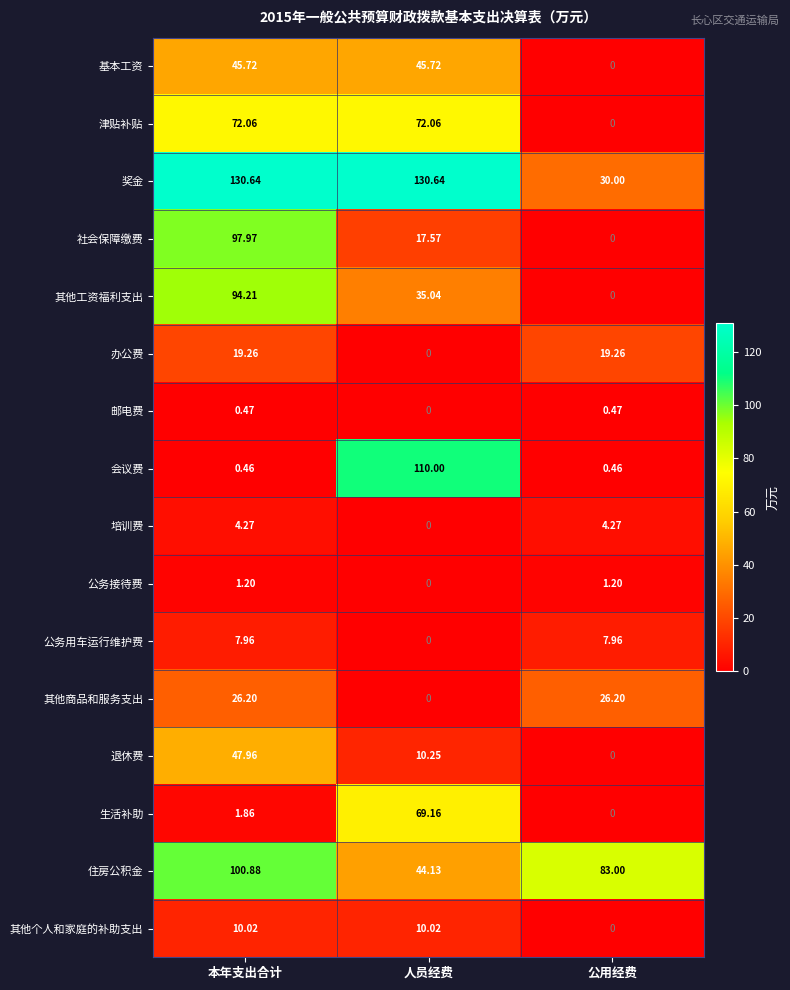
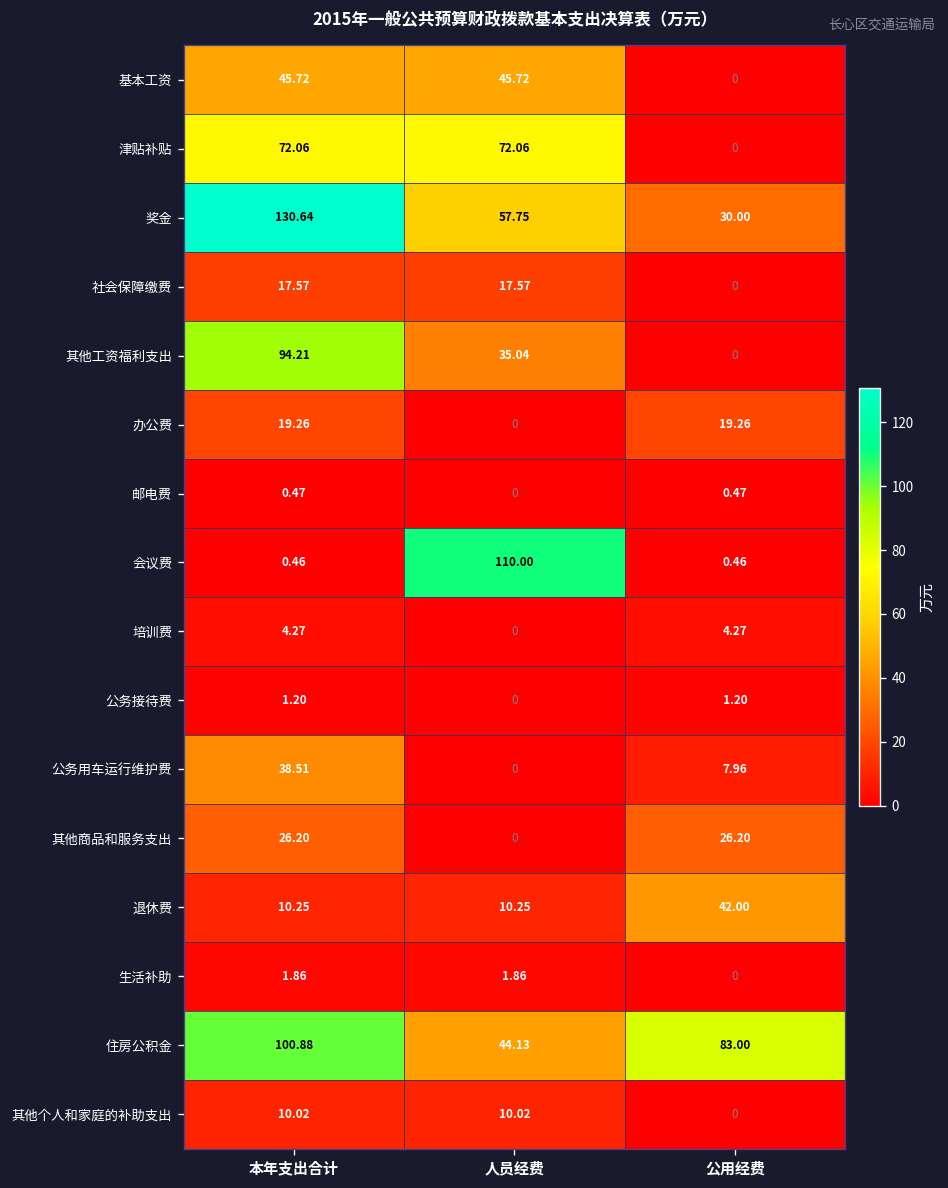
  {
    "基本工资": {
      "本年支出合计": 45.72,
      "人员经费": 45.72,
      "公用经费": 0
    },
    "津贴补贴": {
      "本年支出合计": 72.06,
      "人员经费": 72.06,
      "公用经费": 0
    },
    "奖金": {
      "本年支出合计": 130.64,
-     "人员经费": 130.64,
+     "人员经费": 57.75,
      "公用经费": 30.00
    },
    "社会保障缴费": {
-     "本年支出合计": 97.97,
+     "本年支出合计": 17.57,
      "人员经费": 17.57,
      "公用经费": 0
    },
    "其他工资福利支出": {
      "本年支出合计": 94.21,
      "人员经费": 35.04,
      "公用经费": 0
    },
    "办公费": {
      "本年支出合计": 19.26,
      "人员经费": 0,
      "公用经费": 19.26
    },
    "邮电费": {
      "本年支出合计": 0.47,
      "人员经费": 0,
      "公用经费": 0.47
    },
    "会议费": {
      "本年支出合计": 0.46,
      "人员经费": 110.00,
      "公用经费": 0.46
    },
    "培训费": {
      "本年支出合计": 4.27,
      "人员经费": 0,
      "公用经费": 4.27
    },
    "公务接待费": {
      "本年支出合计": 1.20,
      "人员经费": 0,
      "公用经费": 1.20
    },
    "公务用车运行维护费": {
-     "本年支出合计": 7.96,
+     "本年支出合计": 38.51,
      "人员经费": 0,
      "公用经费": 7.96
    },
    "其他商品和服务支出": {
      "本年支出合计": 26.20,
      "人员经费": 0,
      "公用经费": 26.20
    },
    "退休费": {
-     "本年支出合计": 47.96,
+     "本年支出合计": 10.25,
      "人员经费": 10.25,
-     "公用经费": 0
+     "公用经费": 42.00
    },
    "生活补助": {
      "本年支出合计": 1.86,
-     "人员经费": 69.16,
+     "人员经费": 1.86,
      "公用经费": 0
    },
    "住房公积金": {
      "本年支出合计": 100.88,
      "人员经费": 44.13,
      "公用经费": 83.00
    },
    "其他个人和家庭的补助支出": {
      "本年支出合计": 10.02,
      "人员经费": 10.02,
      "公用经费": 0
    }
  }
